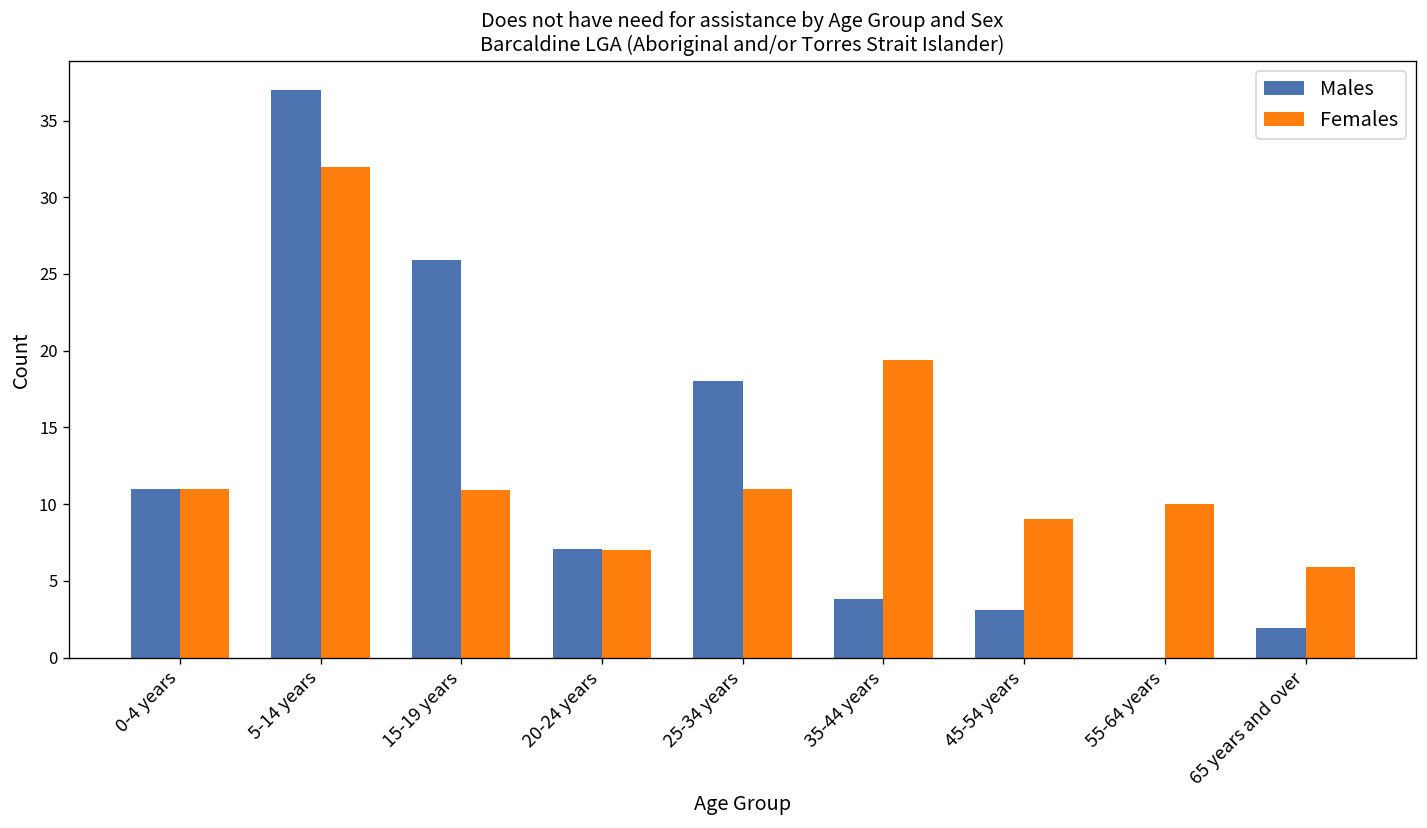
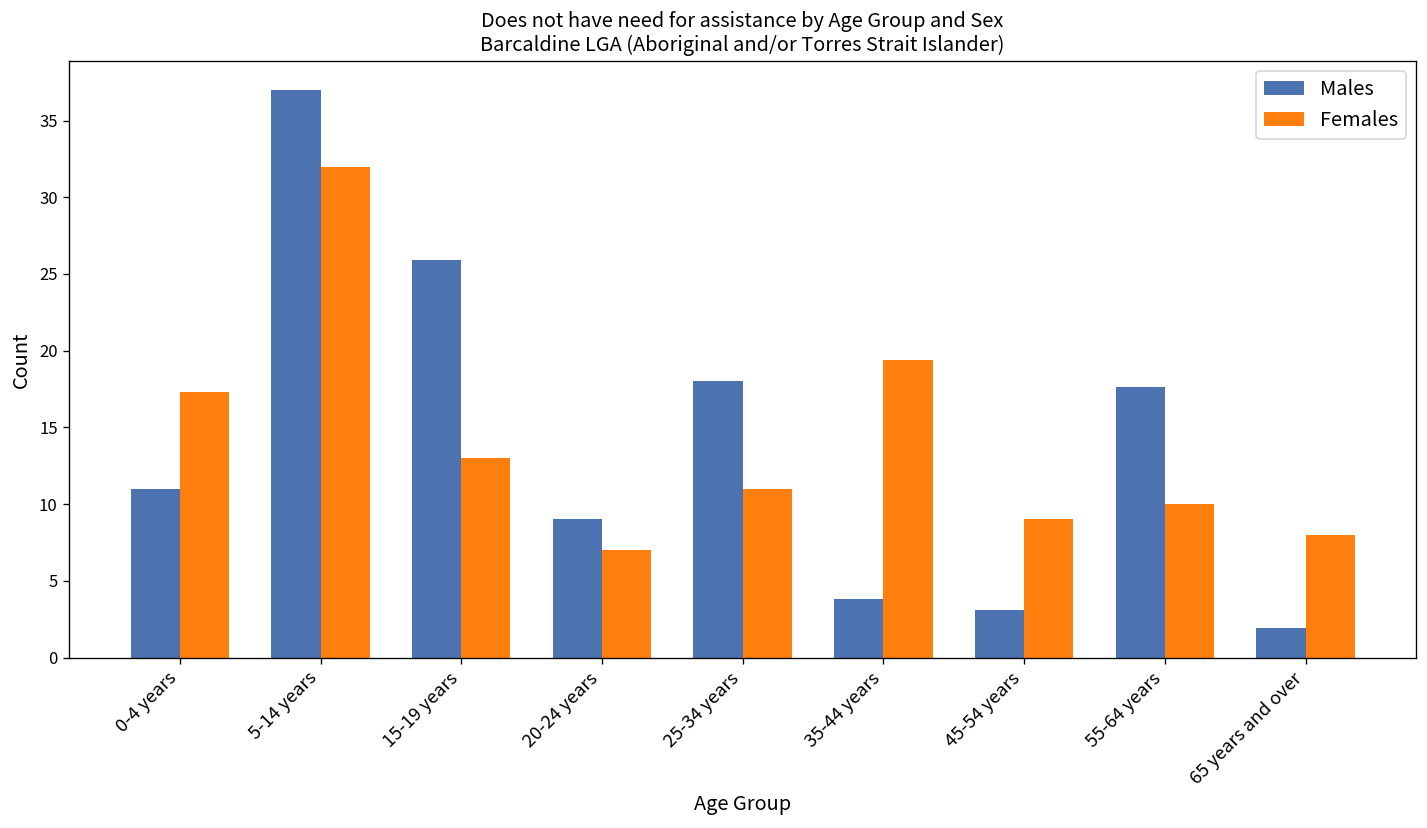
  {
    "Males": {
      "0-4 years": 11.0,
      "5-14 years": 37.0,
      "15-19 years": 25.9,
-     "20-24 years": 7.1,
+     "20-24 years": 9.0,
      "25-34 years": 18.0,
      "35-44 years": 3.8,
      "45-54 years": 3.1,
-     "55-64 years": 0.0,
+     "55-64 years": 17.6,
      "65 years and over": 1.9
    },
    "Females": {
-     "0-4 years": 11.0,
+     "0-4 years": 17.3,
      "5-14 years": 32.0,
-     "15-19 years": 10.9,
+     "15-19 years": 13.0,
      "20-24 years": 7.0,
      "25-34 years": 11.0,
      "35-44 years": 19.4,
      "45-54 years": 9.0,
      "55-64 years": 10.0,
-     "65 years and over": 5.9
+     "65 years and over": 8.0
    }
  }
